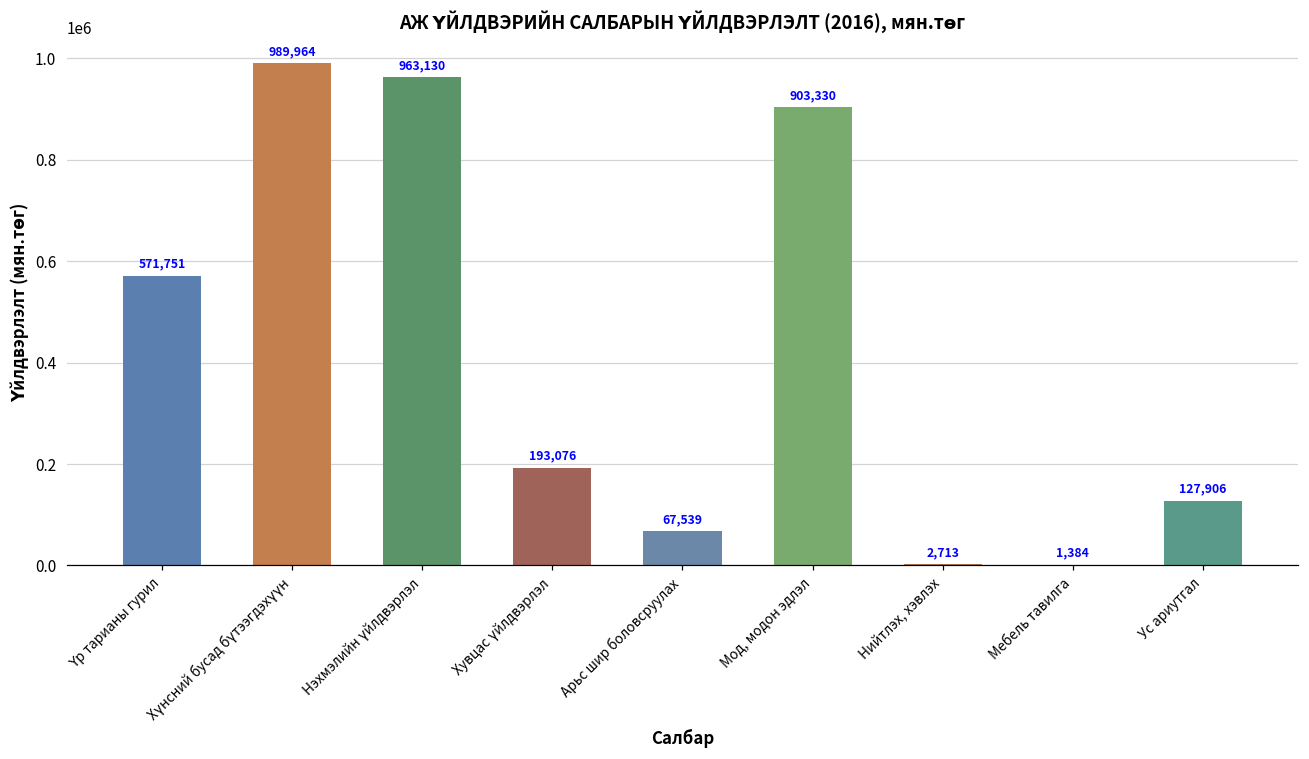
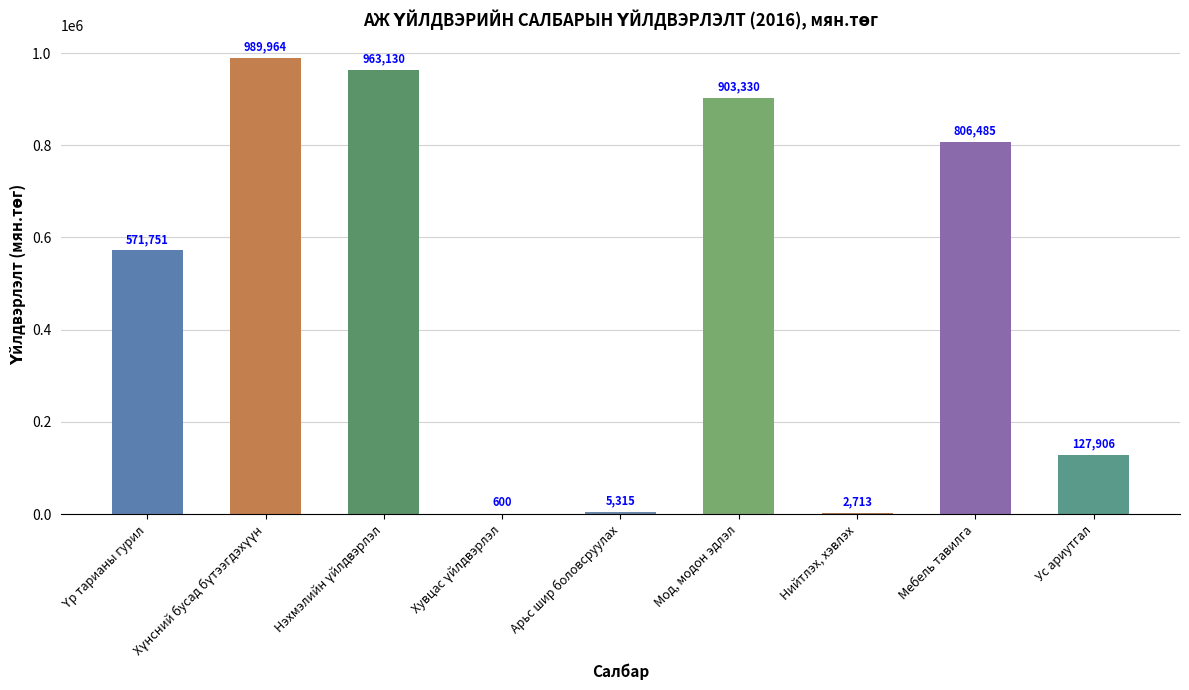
  {
    "Үр тарианы гурил": "571,751",
    "Нэхмэлийн үйлдвэрлэл": "963,130",
-   "Хувцас үйлдвэрлэл": "193,076",
-   "Арьс шир боловсруулах": "67,539",
+   "Хувцас үйлдвэрлэл": "600",
+   "Арьс шир боловсруулах": "5,315",
    "Мод, модон эдлэл": "903,330",
-   "Мебель тавилга": "1,384"
+   "Мебель тавилга": "806,485"
  }
